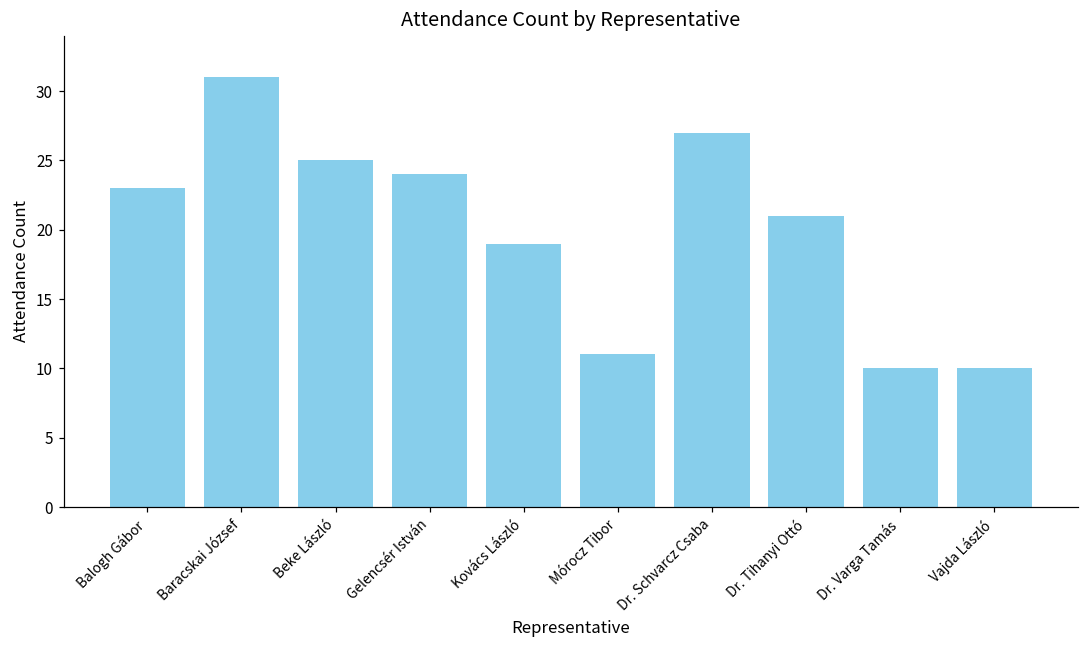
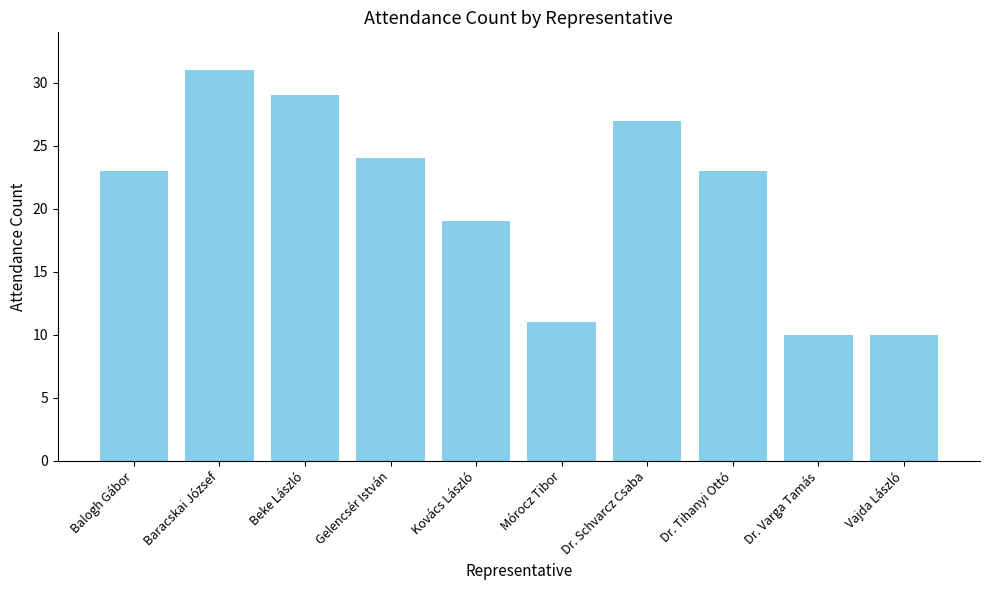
  {
    "Balogh Gábor": 23,
    "Baracskai József": 31,
-   "Beke László": 25,
+   "Beke László": 29,
    "Gelencsér István": 24,
    "Kovács László": 19,
    "Mórocz Tibor": 11,
    "Dr. Schvarcz Csaba": 27,
-   "Dr. Tihanyi Ottó": 21,
+   "Dr. Tihanyi Ottó": 23,
    "Dr. Varga Tamás": 10,
    "Vajda László": 10
  }
